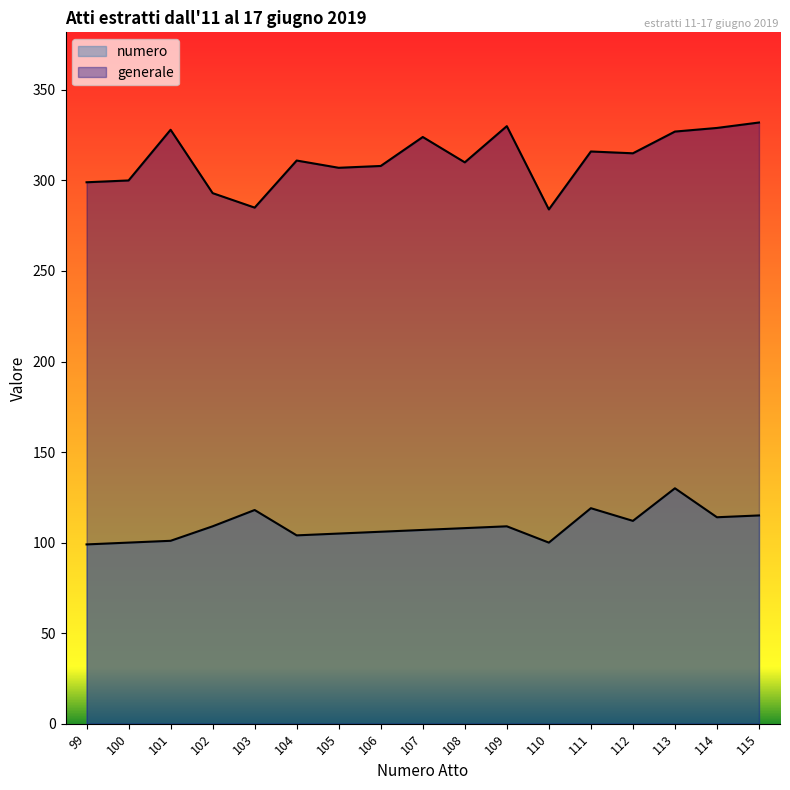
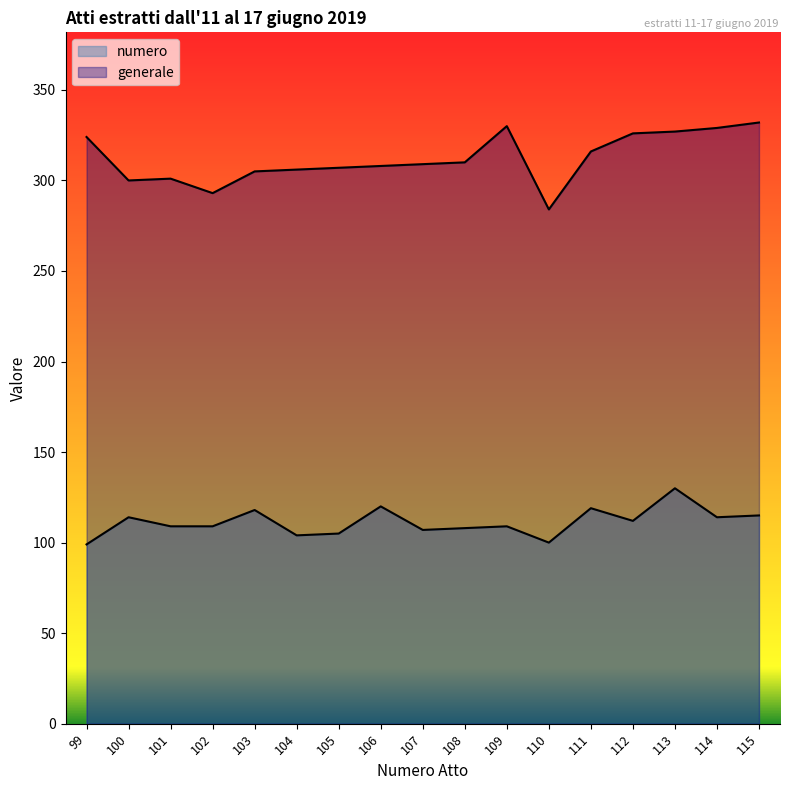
  {
    "numero": {
      "99": 99,
-     "100": 100,
-     "101": 101,
+     "100": 114,
+     "101": 109,
      "102": 109,
      "103": 118,
      "104": 104,
      "105": 105,
-     "106": 106,
+     "106": 120,
      "107": 107,
      "108": 108,
      "109": 109,
      "110": 100,
      "111": 119,
      "112": 112,
      "113": 130,
      "114": 114,
      "115": 115
    },
    "generale": {
-     "99": 299,
+     "99": 324,
      "100": 300,
-     "101": 328,
+     "101": 301,
      "102": 293,
-     "103": 285,
-     "104": 311,
+     "103": 305,
+     "104": 306,
      "105": 307,
      "106": 308,
-     "107": 324,
+     "107": 309,
      "108": 310,
      "109": 330,
      "110": 284,
      "111": 316,
-     "112": 315,
+     "112": 326,
      "113": 327,
      "114": 329,
      "115": 332
    }
  }
